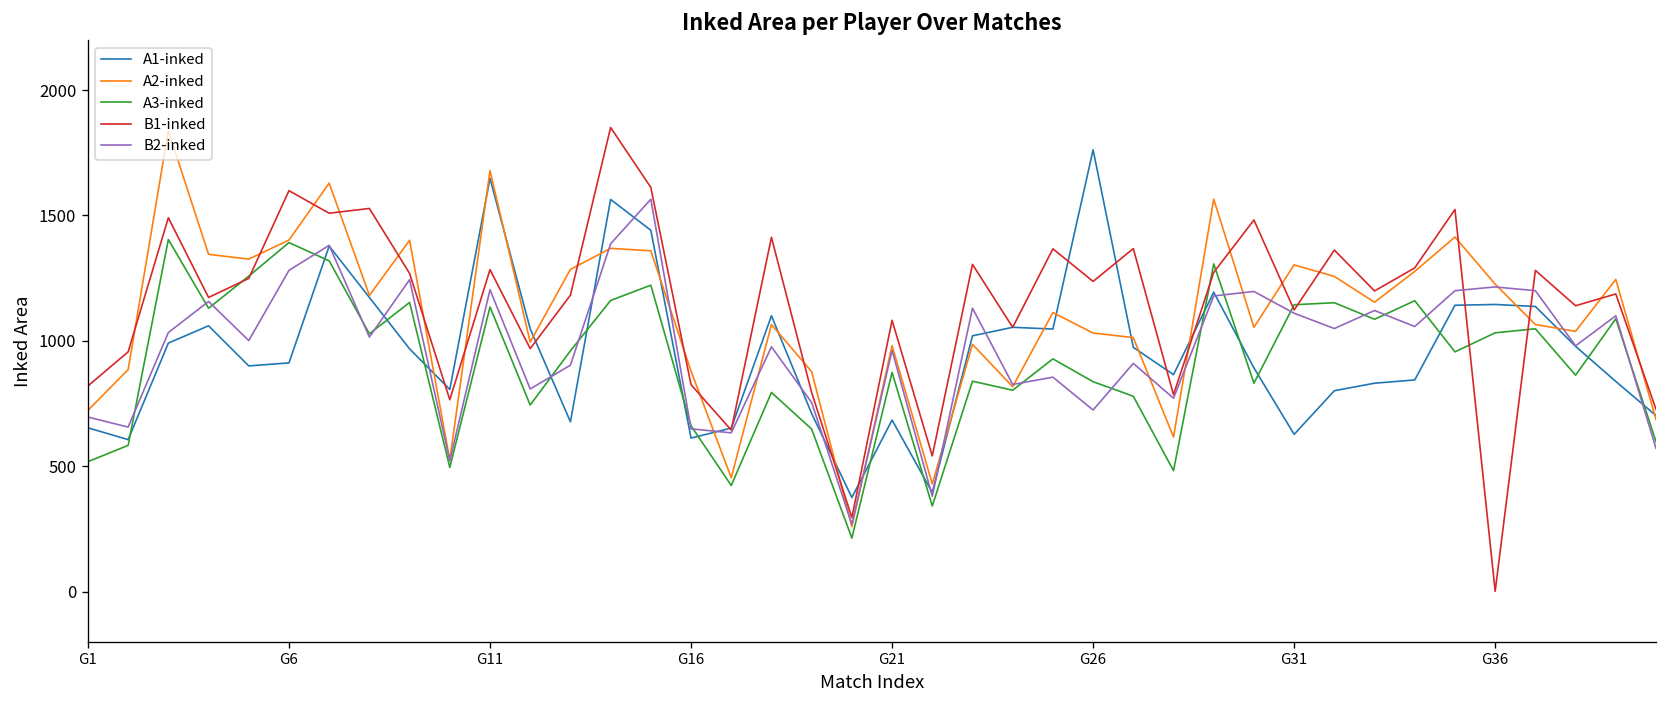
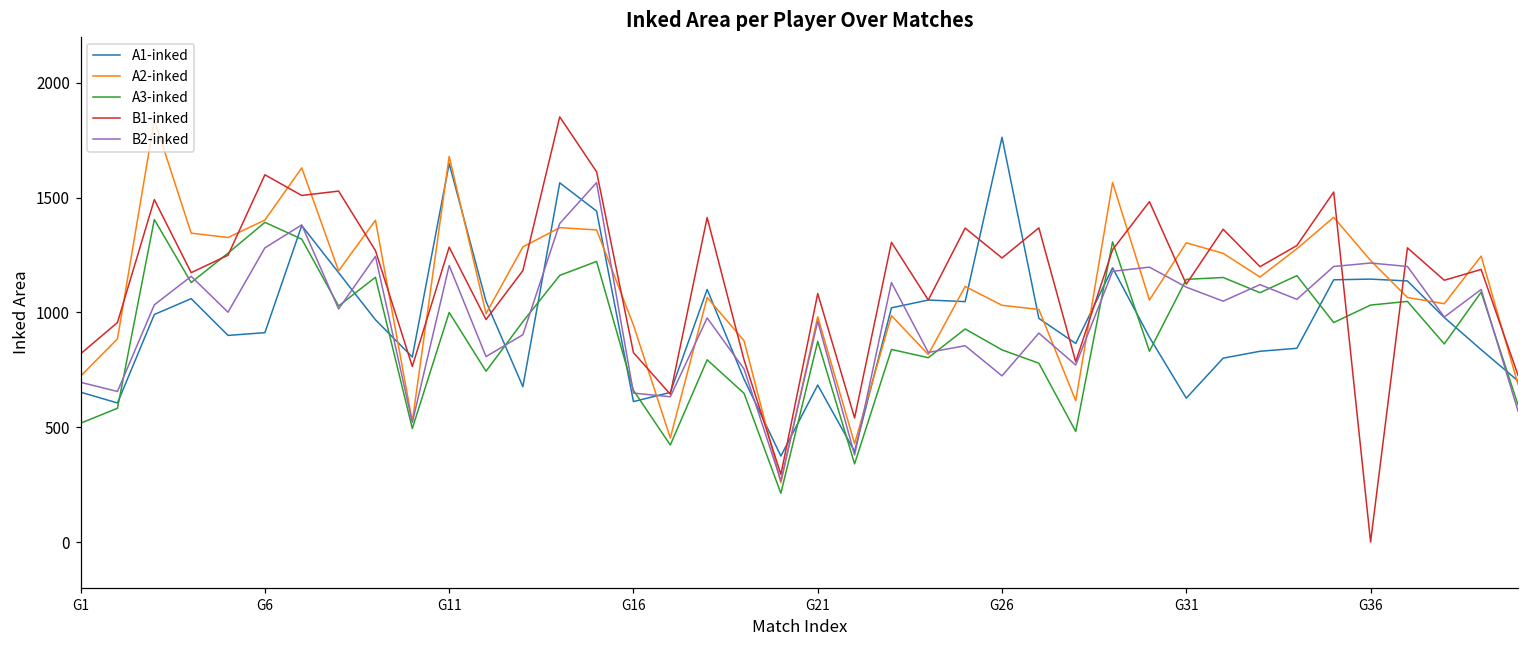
  {
    "A1-inked": {
      "G1": 650,
      "G6": 910,
      "G11": 1650,
      "G16": 610,
      "G21": 680,
      "G26": 1760,
      "G31": 630,
      "G36": 1150
    },
    "A2-inked": {
      "G1": 720,
      "G11": 1680,
-     "G16": 880,
+     "G16": 950,
      "G21": 980,
      "G26": 1030,
      "G31": 1300
    },
    "A3-inked": {
      "G1": 520,
-     "G11": 1140,
+     "G11": 1000,
      "G16": 660,
      "G21": 870,
      "G26": 840,
      "G31": 1140,
      "G36": 1030
    },
    "B1-inked": {
      "G1": 820,
      "G6": 1600,
      "G11": 1280,
      "G16": 830,
      "G21": 1080,
      "G26": 1240,
      "G31": 1120,
      "G36": 0
    },
    "B2-inked": {
      "G1": 700,
      "G6": 1280,
      "G11": 1200,
      "G16": 650,
      "G21": 960,
      "G26": 720,
      "G31": 1110
    }
  }
